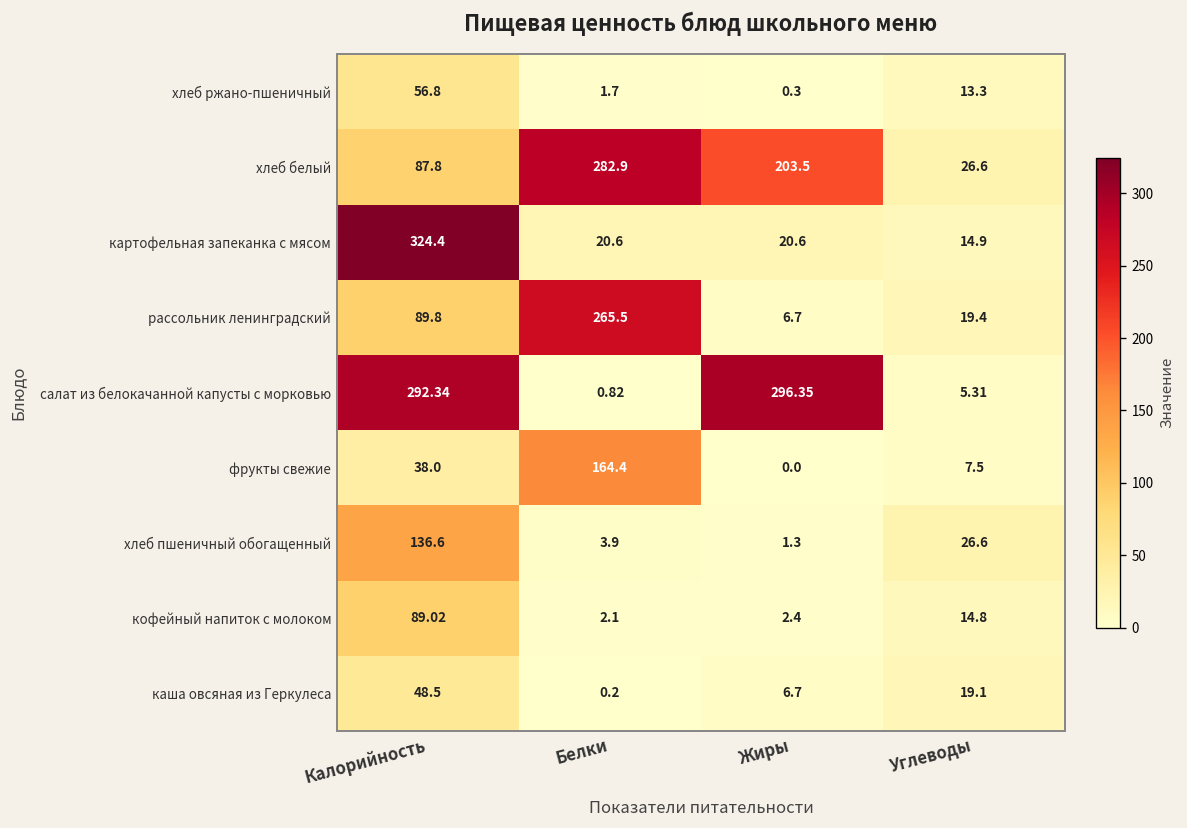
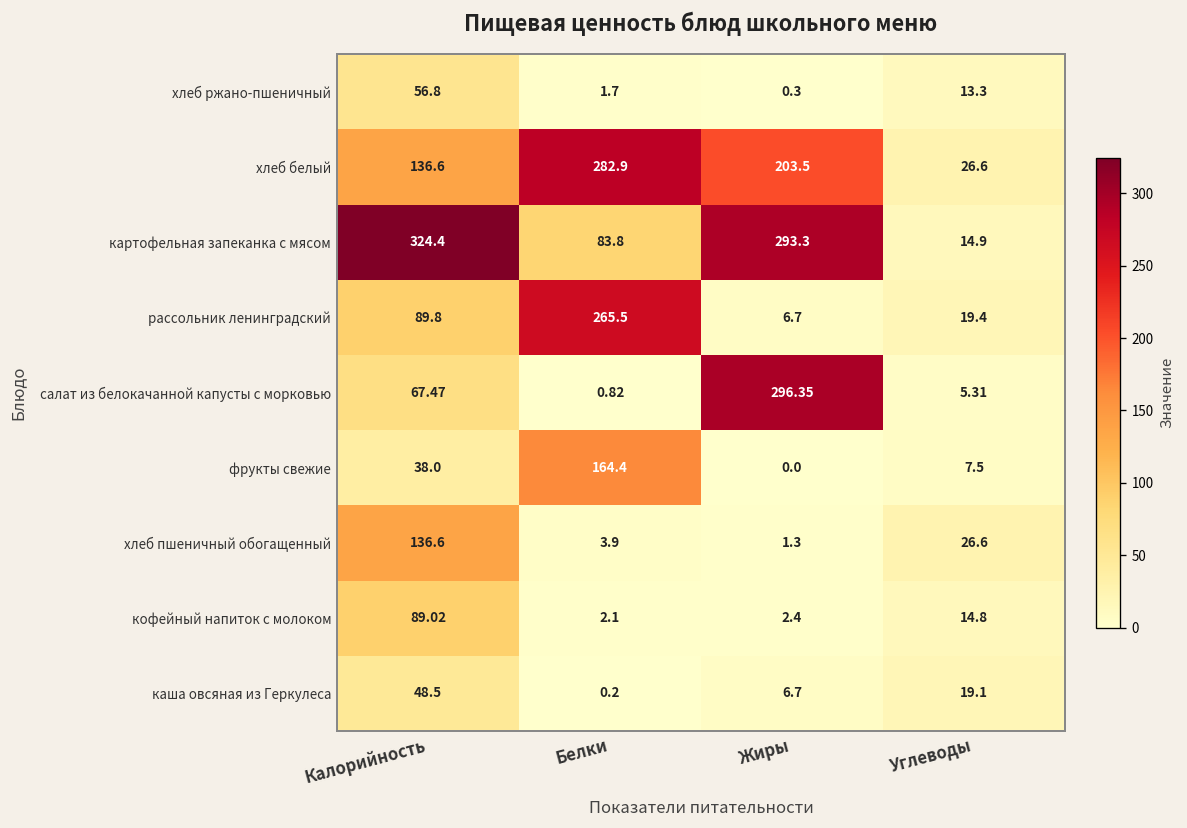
  {
    "хлеб ржано-пшеничный": {
      "Калорийность": 56.8,
      "Белки": 1.7,
      "Жиры": 0.3,
      "Углеводы": 13.3
    },
    "хлеб белый": {
-     "Калорийность": 87.8,
+     "Калорийность": 136.6,
      "Белки": 282.9,
      "Жиры": 203.5,
      "Углеводы": 26.6
    },
    "картофельная запеканка с мясом": {
      "Калорийность": 324.4,
-     "Белки": 20.6,
-     "Жиры": 20.6,
+     "Белки": 83.8,
+     "Жиры": 293.3,
      "Углеводы": 14.9
    },
    "рассольник ленинградский": {
      "Калорийность": 89.8,
      "Белки": 265.5,
      "Жиры": 6.7,
      "Углеводы": 19.4
    },
    "салат из белокачанной капусты с морковью": {
-     "Калорийность": 292.34,
+     "Калорийность": 67.47,
      "Белки": 0.82,
      "Жиры": 296.35,
      "Углеводы": 5.31
    },
    "фрукты свежие": {
      "Калорийность": 38.0,
      "Белки": 164.4,
      "Жиры": 0.0,
      "Углеводы": 7.5
    },
    "хлеб пшеничный обогащенный": {
      "Калорийность": 136.6,
      "Белки": 3.9,
      "Жиры": 1.3,
      "Углеводы": 26.6
    },
    "кофейный напиток с молоком": {
      "Калорийность": 89.02,
      "Белки": 2.1,
      "Жиры": 2.4,
      "Углеводы": 14.8
    },
    "каша овсяная из Геркулеса": {
      "Калорийность": 48.5,
      "Белки": 0.2,
      "Жиры": 6.7,
      "Углеводы": 19.1
    }
  }
